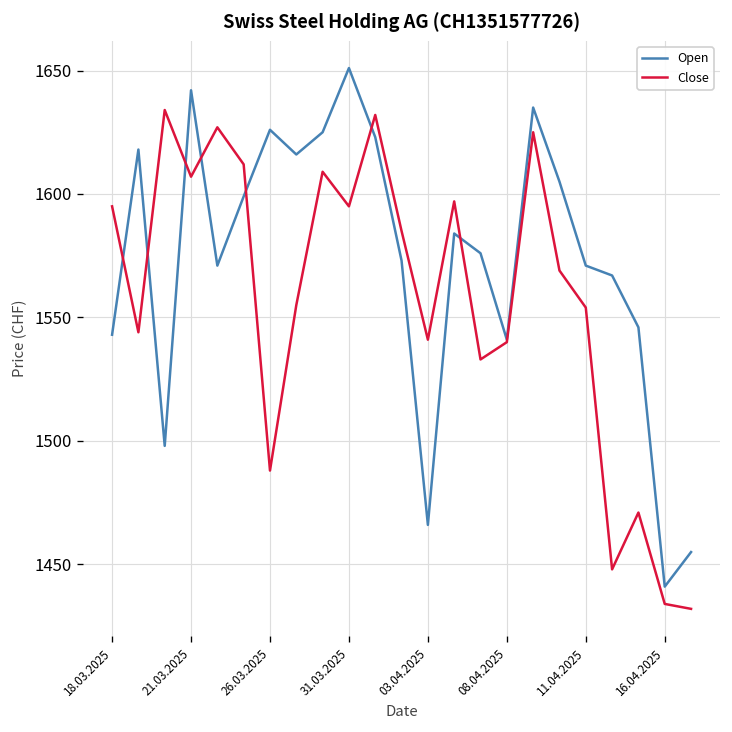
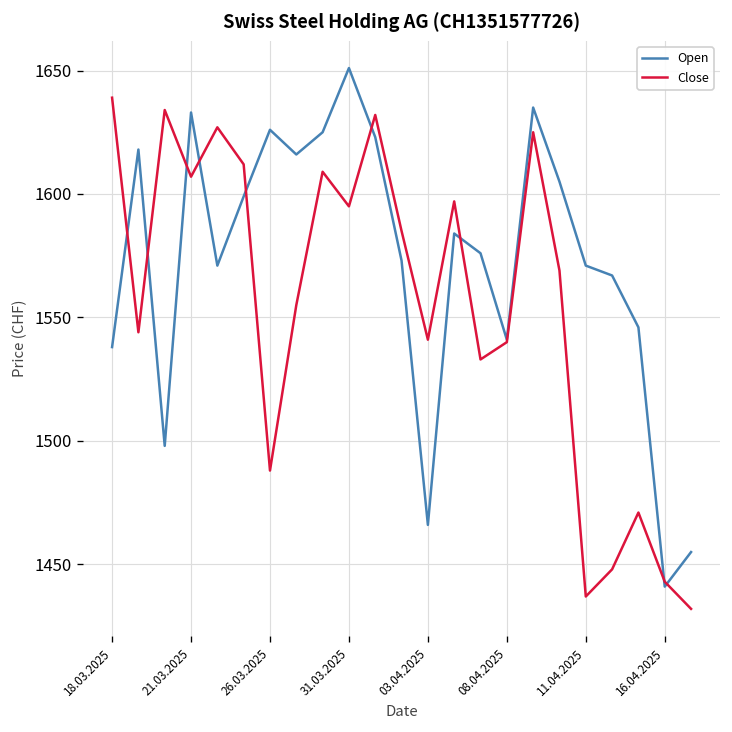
  {
    "Open": {
-     "18.03.2025": 1543,
-     "21.03.2025": 1642,
+     "18.03.2025": 1538,
+     "21.03.2025": 1633,
      "26.03.2025": 1626,
      "31.03.2025": 1651,
      "03.04.2025": 1466,
      "11.04.2025": 1571,
      "16.04.2025": 1441
    },
    "Close": {
-     "18.03.2025": 1595,
+     "18.03.2025": 1639,
      "21.03.2025": 1607,
      "26.03.2025": 1488,
      "31.03.2025": 1595,
      "03.04.2025": 1541,
-     "11.04.2025": 1554,
-     "16.04.2025": 1434
+     "11.04.2025": 1437,
+     "16.04.2025": 1443
    }
  }
